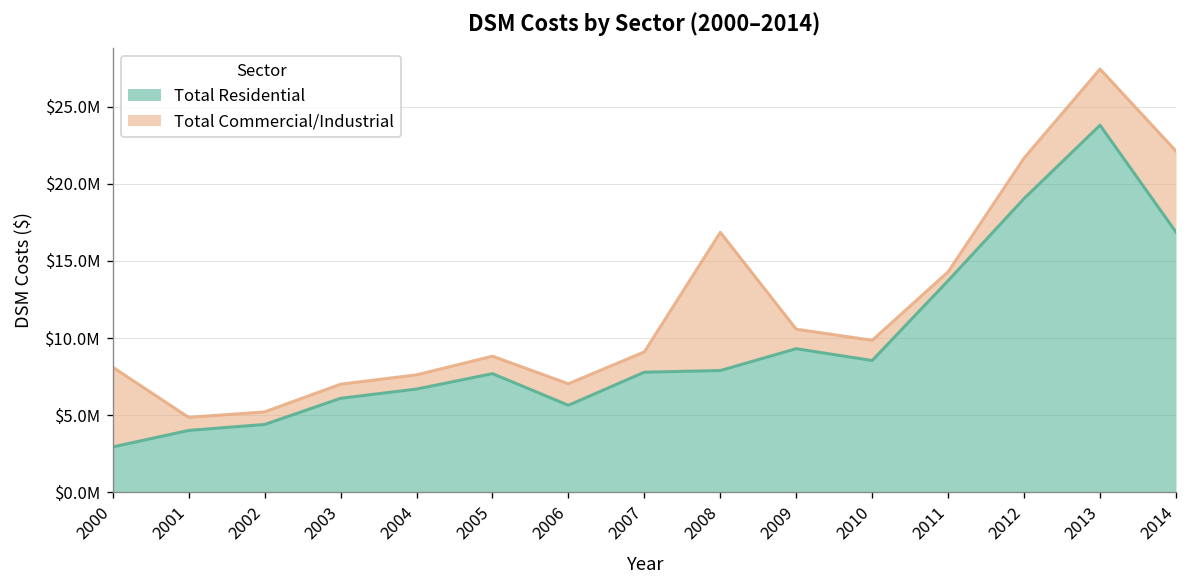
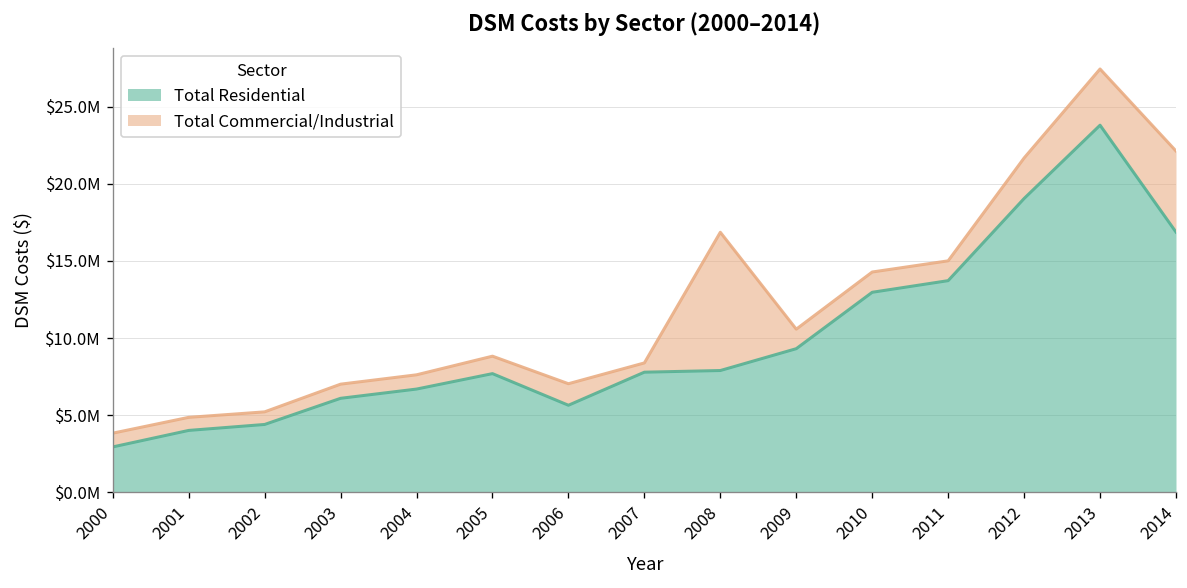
  {
    "Total Residential": {
      "2000": "$2900000",
      "2001": "$4000000",
      "2002": "$4400000",
      "2003": "$6100000",
      "2004": "$6700000",
      "2005": "$7700000",
      "2006": "$5600000",
      "2007": "$7800000",
      "2008": "$7900000",
      "2009": "$9300000",
-     "2010": "$8500000",
+     "2010": "$13000000",
      "2011": "$13700000",
      "2012": "$19000000",
      "2013": "$23800000",
      "2014": "$16900000"
    },
    "Total Commercial/Industrial": {
-     "2000": "$5200000",
+     "2000": "$900000",
      "2001": "$800000",
      "2002": "$800000",
      "2003": "$900000",
      "2004": "$900000",
      "2005": "$1100000",
      "2006": "$1400000",
-     "2007": "$1300000",
+     "2007": "$600000",
      "2008": "$9000000",
      "2009": "$1300000",
      "2010": "$1300000",
-     "2011": "$600000",
+     "2011": "$1300000",
      "2012": "$2600000",
      "2013": "$3600000",
      "2014": "$5300000"
    }
  }
